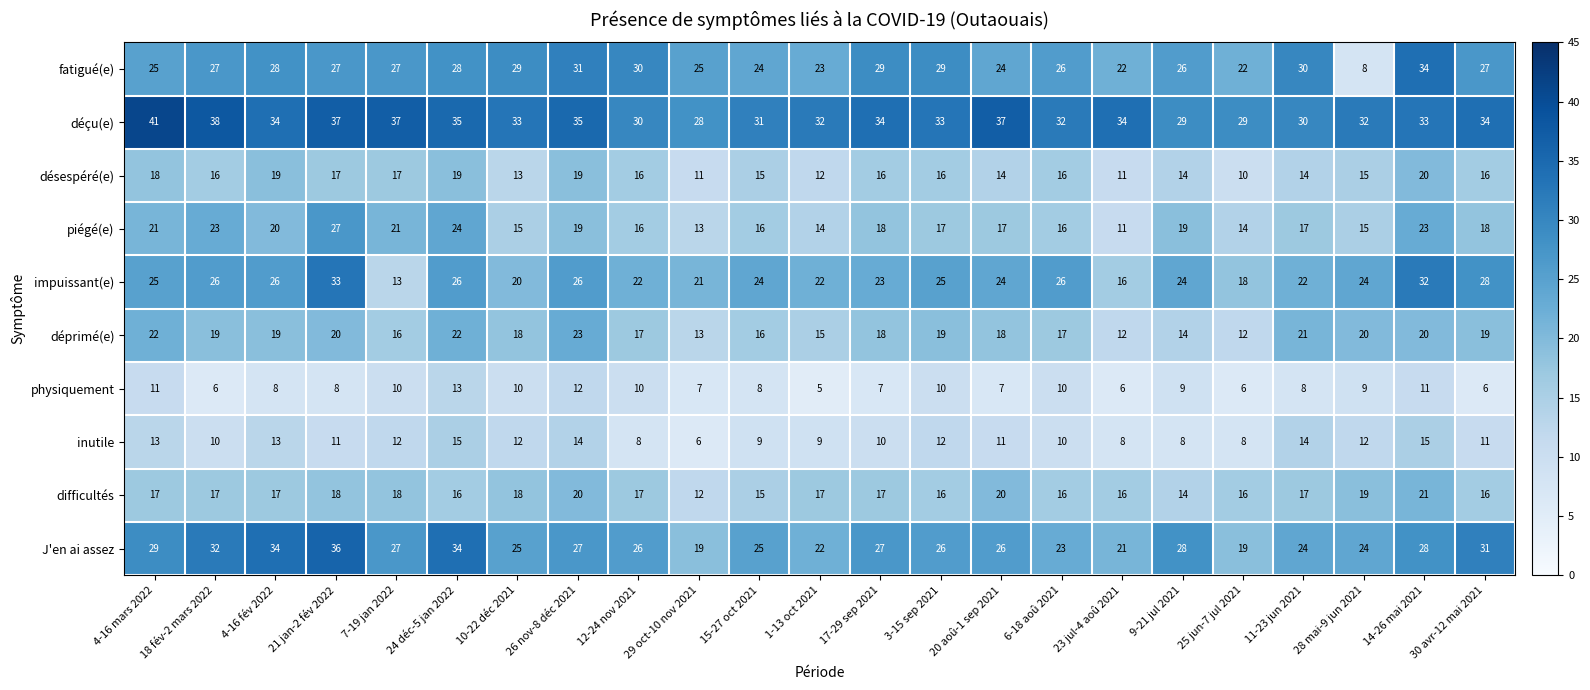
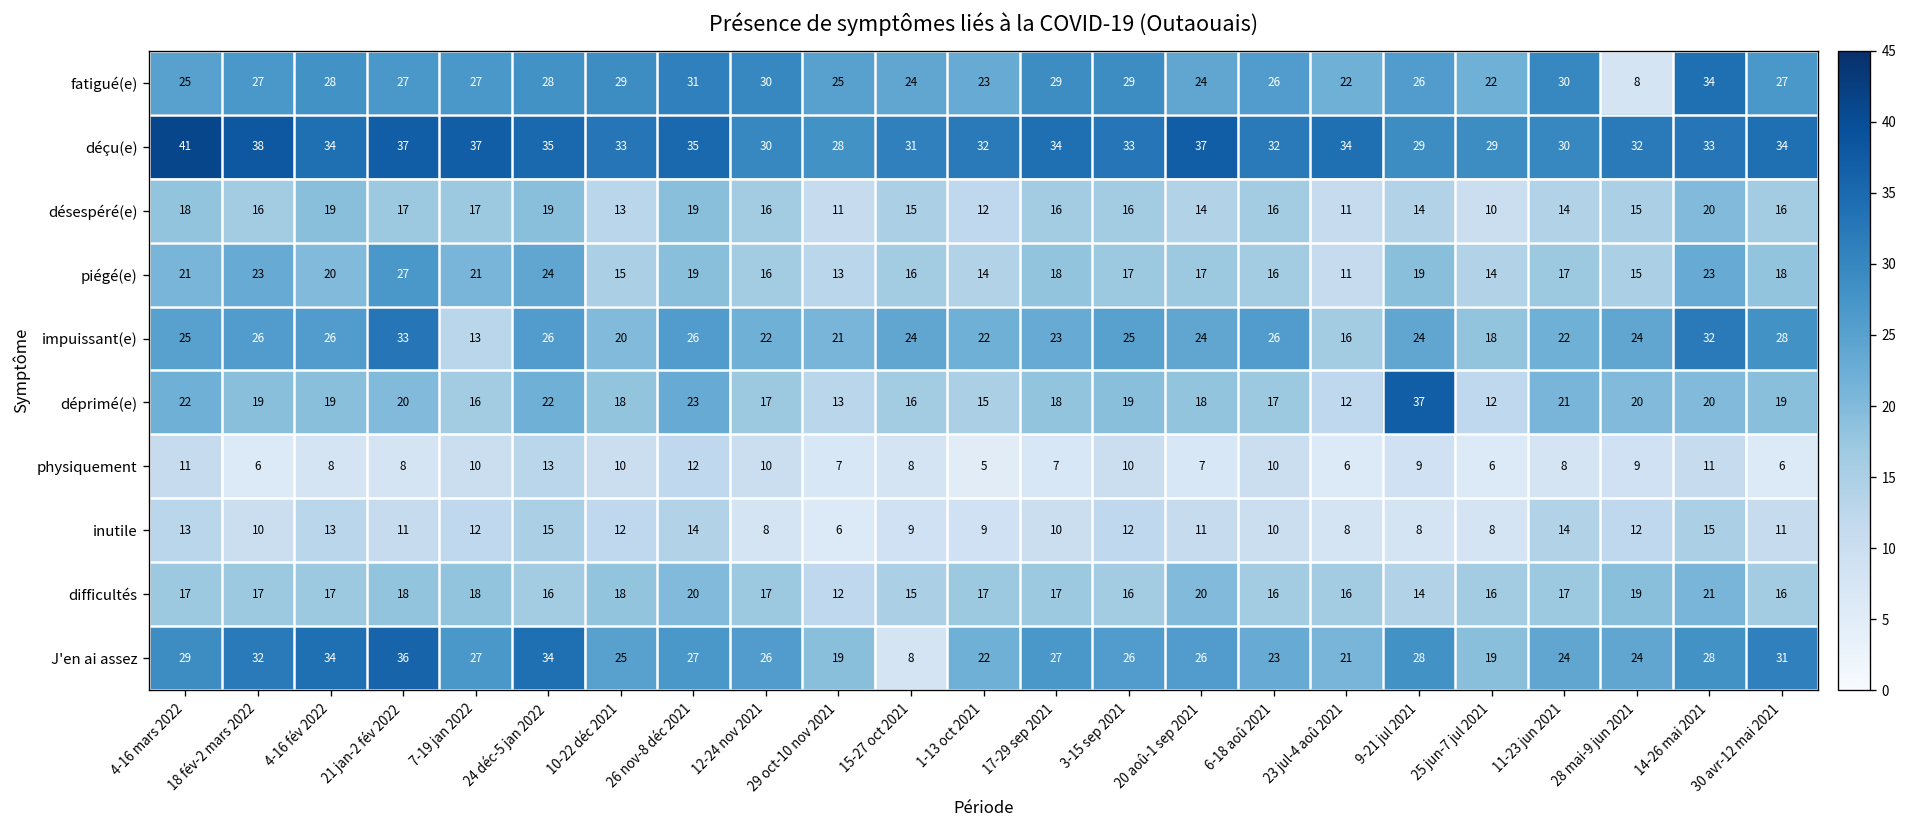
  {
    "déprimé(e)": {
      "4-16 mars 2022": 22,
      "18 fév-2 mars 2022": 19,
      "4-16 fév 2022": 19,
      "21 jan-2 fév 2022": 20,
      "7-19 jan 2022": 16,
      "24 déc-5 jan 2022": 22,
      "10-22 déc 2021": 18,
      "26 nov-8 déc 2021": 23,
      "12-24 nov 2021": 17,
      "29 oct-10 nov 2021": 13,
      "15-27 oct 2021": 16,
      "1-13 oct 2021": 15,
      "17-29 sep 2021": 18,
      "3-15 sep 2021": 19,
      "20 aoû-1 sep 2021": 18,
      "6-18 aoû 2021": 17,
      "23 jul-4 aoû 2021": 12,
-     "9-21 jul 2021": 14,
+     "9-21 jul 2021": 37,
      "25 jun-7 jul 2021": 12,
      "11-23 jun 2021": 21,
      "28 mai-9 jun 2021": 20,
      "14-26 mai 2021": 20,
      "30 avr-12 mai 2021": 19
    },
    "J'en ai assez": {
      "4-16 mars 2022": 29,
      "18 fév-2 mars 2022": 32,
      "4-16 fév 2022": 34,
      "21 jan-2 fév 2022": 36,
      "7-19 jan 2022": 27,
      "24 déc-5 jan 2022": 34,
      "10-22 déc 2021": 25,
      "26 nov-8 déc 2021": 27,
      "12-24 nov 2021": 26,
      "29 oct-10 nov 2021": 19,
-     "15-27 oct 2021": 25,
+     "15-27 oct 2021": 8,
      "1-13 oct 2021": 22,
      "17-29 sep 2021": 27,
      "3-15 sep 2021": 26,
      "20 aoû-1 sep 2021": 26,
      "6-18 aoû 2021": 23,
      "23 jul-4 aoû 2021": 21,
      "9-21 jul 2021": 28,
      "25 jun-7 jul 2021": 19,
      "11-23 jun 2021": 24,
      "28 mai-9 jun 2021": 24,
      "14-26 mai 2021": 28,
      "30 avr-12 mai 2021": 31
    }
  }
